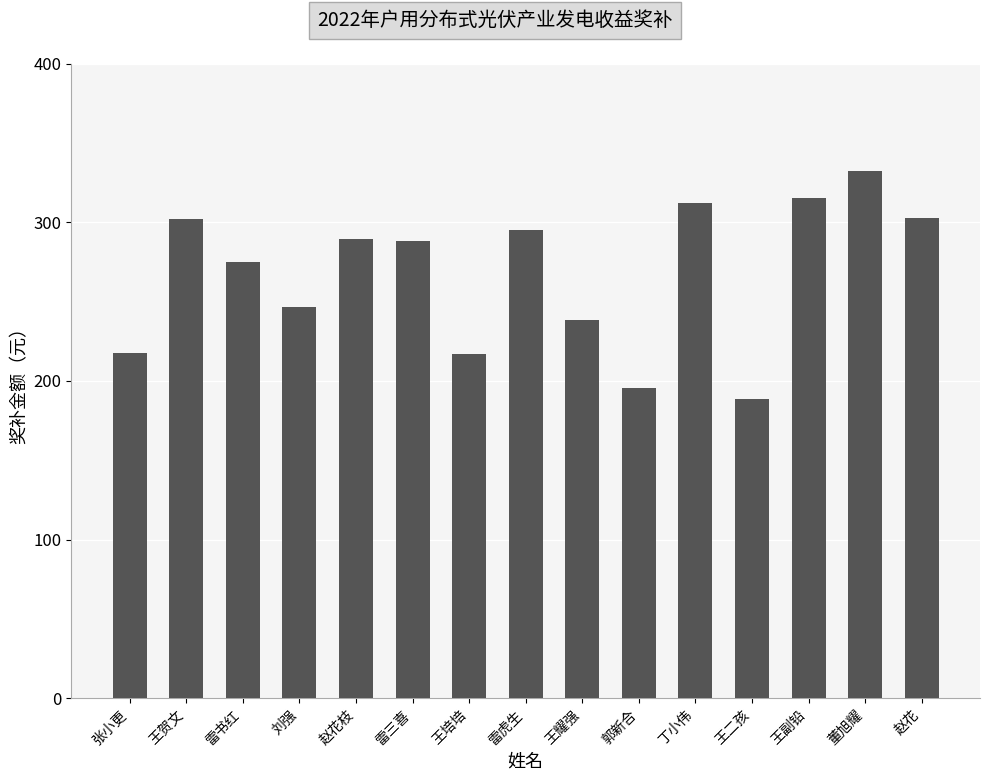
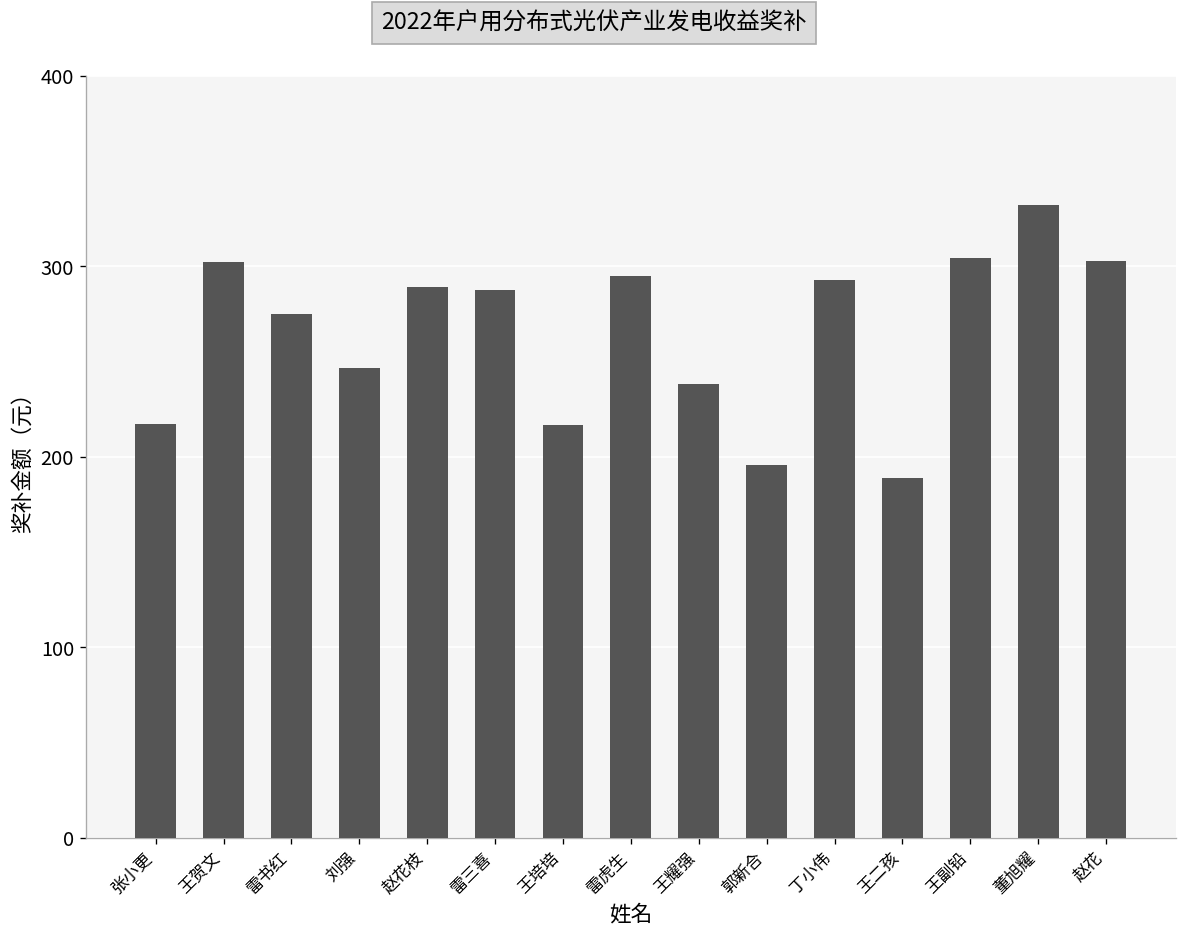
  {
    "张小更": 217,
    "王贺文": 302,
    "雷书红": 275,
    "刘强": 247,
    "赵花枝": 289,
    "雷三喜": 288,
    "王培培": 217,
    "雷虎生": 295,
    "王耀强": 238,
    "郭新合": 196,
-   "丁小伟": 312,
+   "丁小伟": 293,
    "王二孩": 189,
-   "王副铅": 316,
+   "王副铅": 304,
    "董旭耀": 332,
    "赵花": 303
  }
